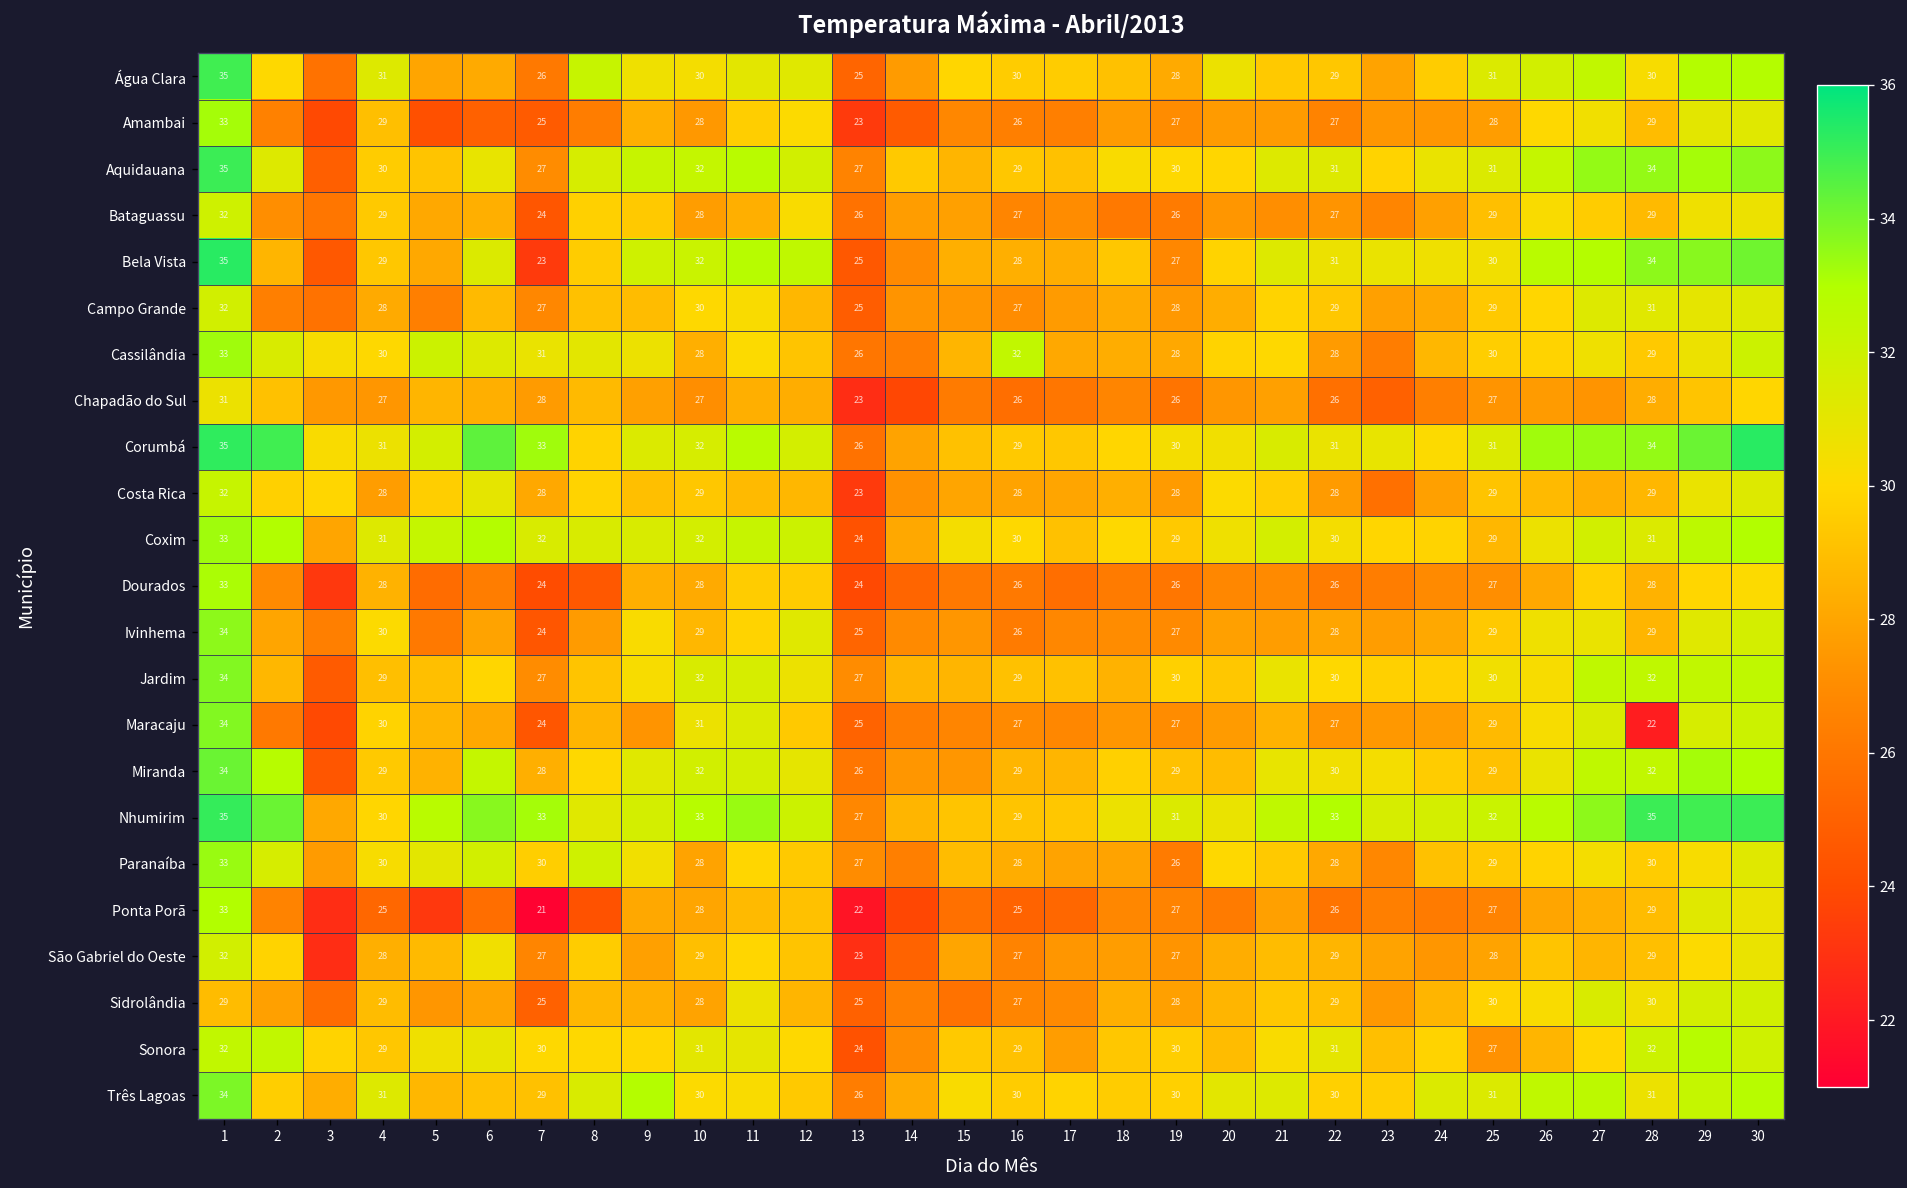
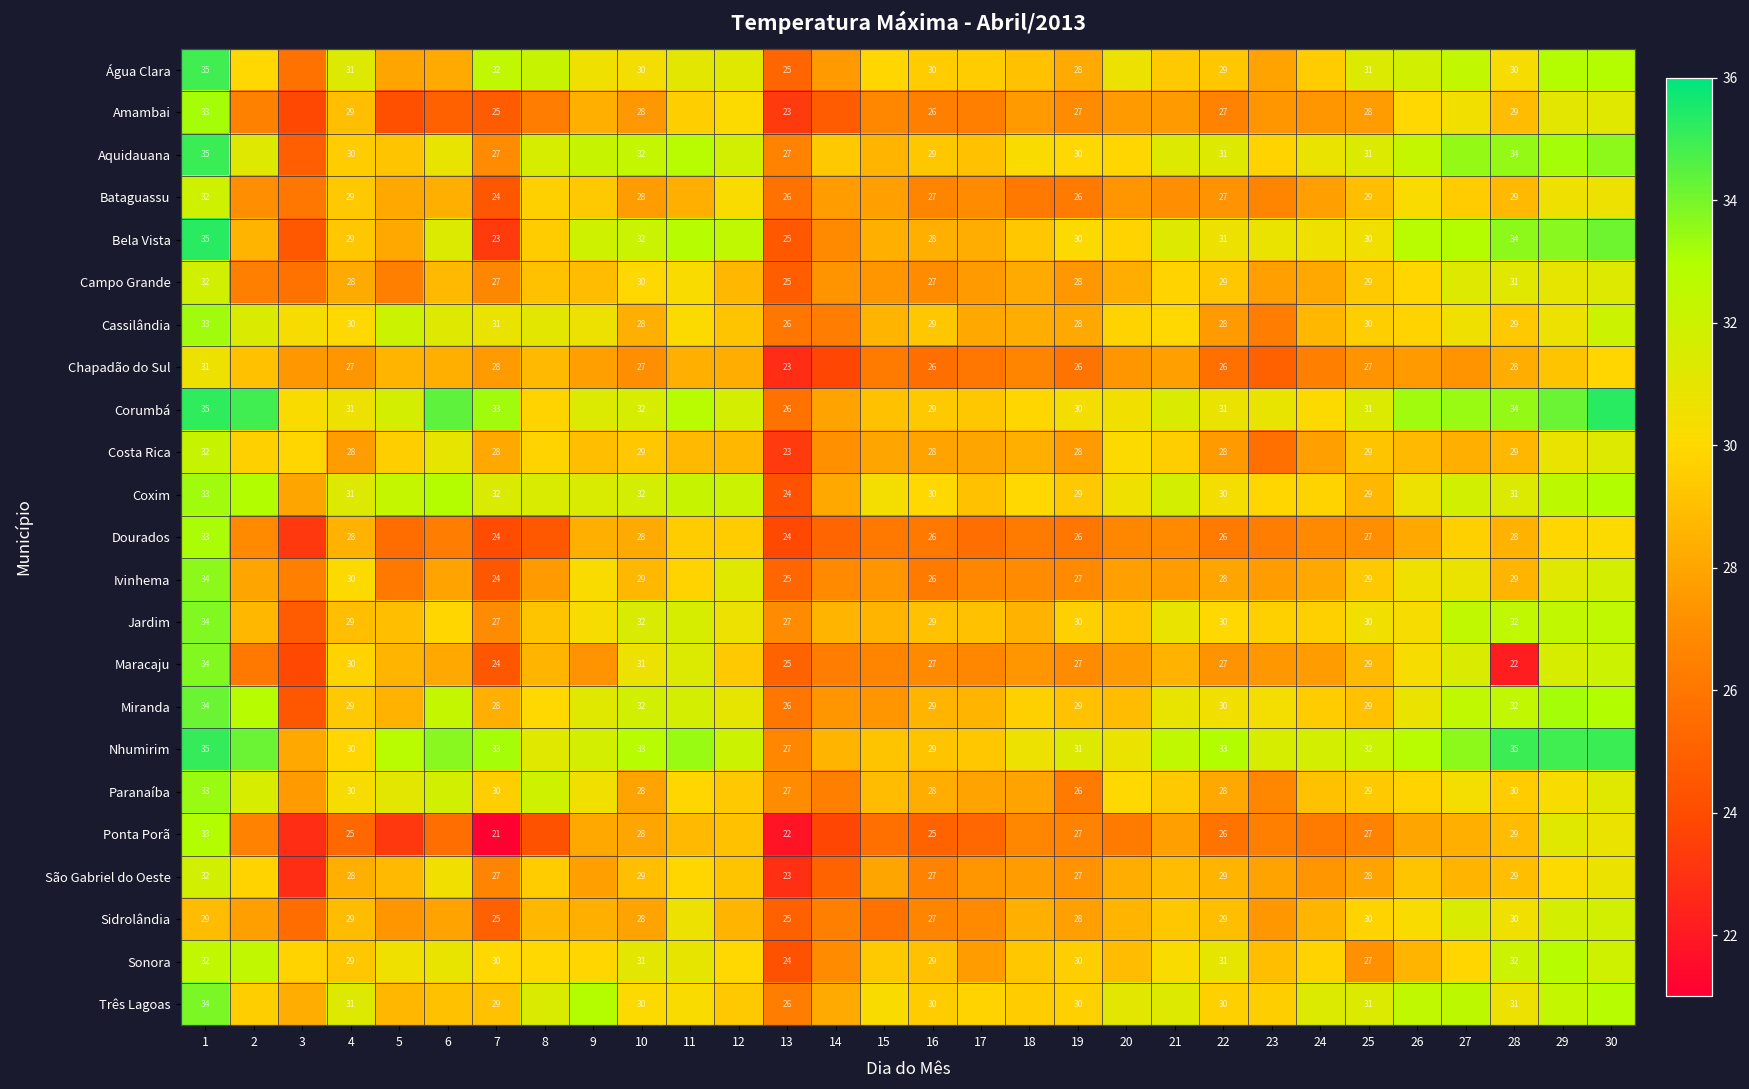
  {
    "Água Clara": {
      "1": 35,
      "4": 31,
-     "7": 26,
+     "7": 32,
      "10": 30,
      "13": 25,
      "16": 30,
      "19": 28,
      "22": 29,
      "25": 31,
      "28": 30
    },
    "Bela Vista": {
      "1": 35,
      "4": 29,
      "7": 23,
      "10": 32,
      "13": 25,
      "16": 28,
-     "19": 27,
+     "19": 30,
      "22": 31,
      "25": 30,
      "28": 34
    },
    "Cassilândia": {
      "1": 33,
      "4": 30,
      "7": 31,
      "10": 28,
      "13": 26,
-     "16": 32,
+     "16": 29,
      "19": 28,
      "22": 28,
      "25": 30,
      "28": 29
    }
  }
